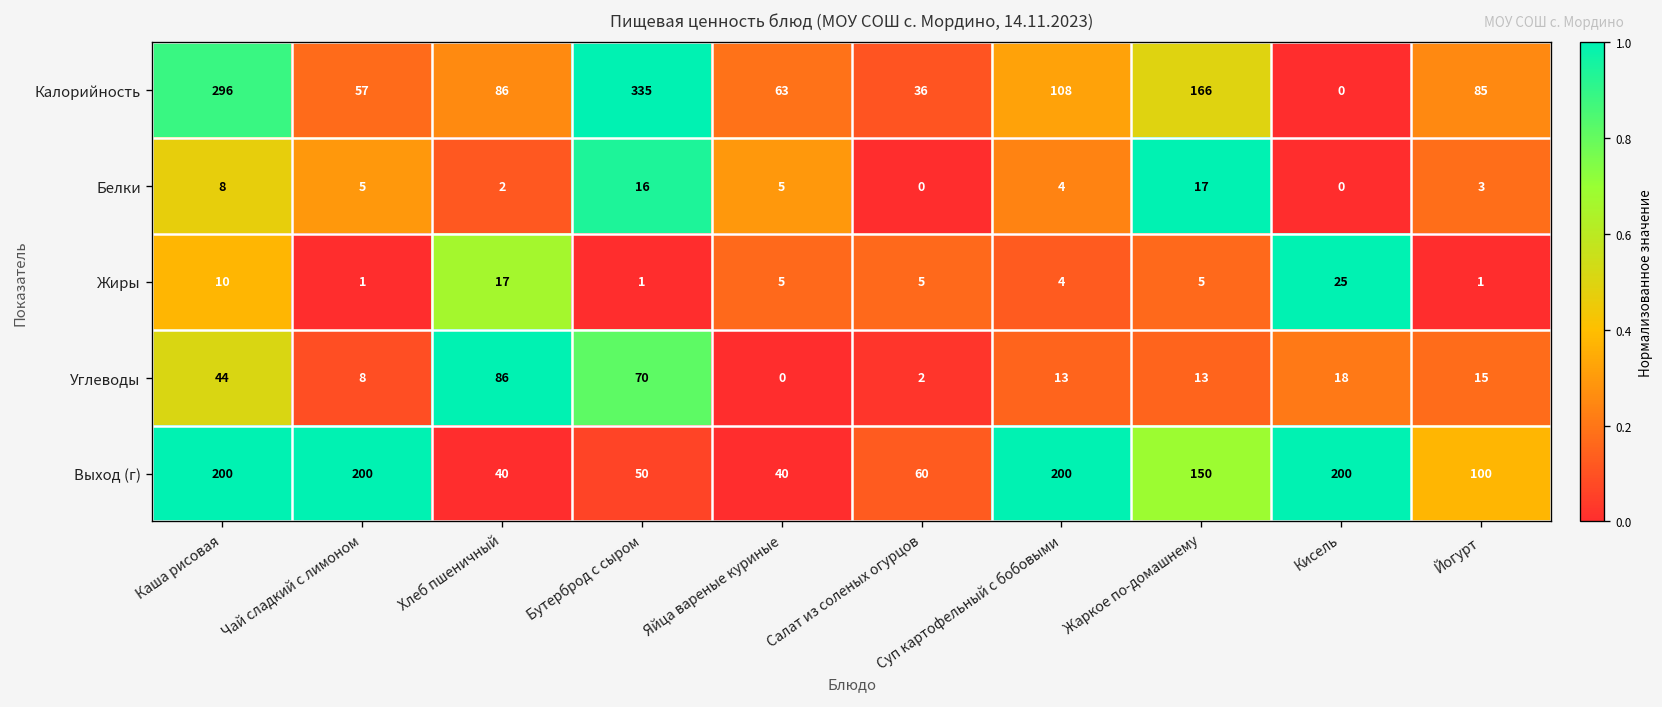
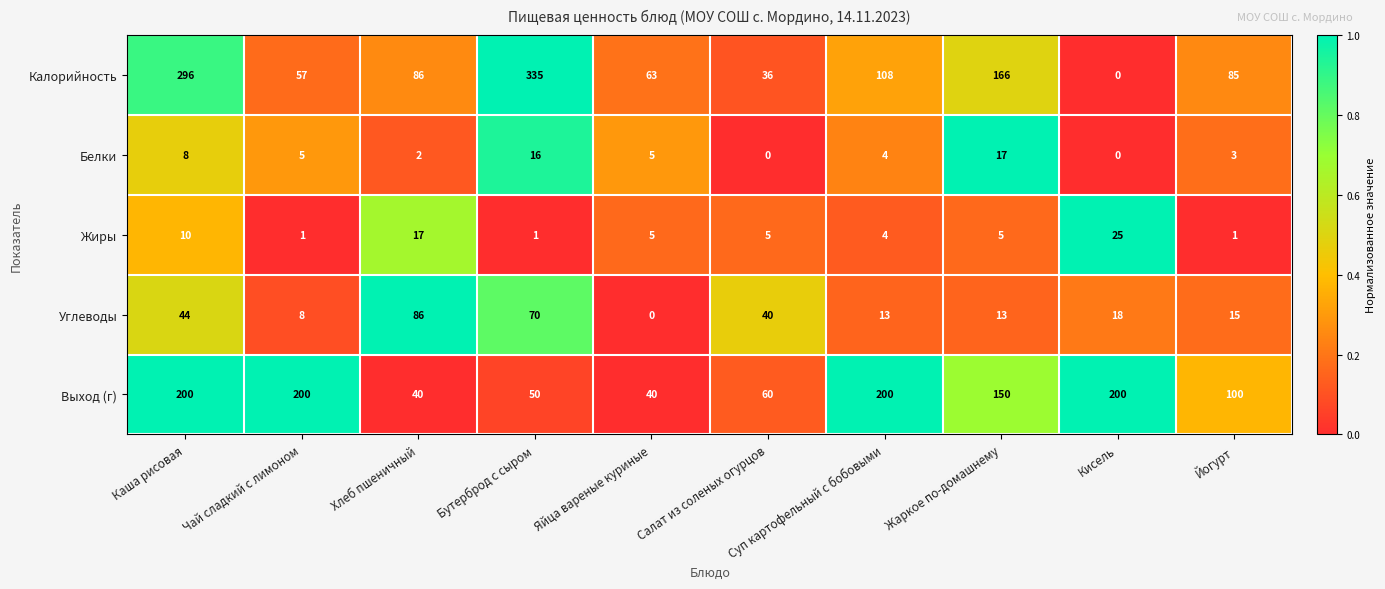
  {
    "Калорийность": {
      "Каша рисовая": 296,
      "Чай сладкий с лимоном": 57,
      "Хлеб пшеничный": 86,
      "Бутерброд с сыром": 335,
      "Яйца вареные куриные": 63,
      "Салат из соленых огурцов": 36,
      "Суп картофельный с бобовыми": 108,
      "Жаркое по-домашнему": 166,
      "Кисель": 0,
      "Йогурт": 85
    },
    "Белки": {
      "Каша рисовая": 8,
      "Чай сладкий с лимоном": 5,
      "Хлеб пшеничный": 2,
      "Бутерброд с сыром": 16,
      "Яйца вареные куриные": 5,
      "Салат из соленых огурцов": 0,
      "Суп картофельный с бобовыми": 4,
      "Жаркое по-домашнему": 17,
      "Кисель": 0,
      "Йогурт": 3
    },
    "Жиры": {
      "Каша рисовая": 10,
      "Чай сладкий с лимоном": 1,
      "Хлеб пшеничный": 17,
      "Бутерброд с сыром": 1,
      "Яйца вареные куриные": 5,
      "Салат из соленых огурцов": 5,
      "Суп картофельный с бобовыми": 4,
      "Жаркое по-домашнему": 5,
      "Кисель": 25,
      "Йогурт": 1
    },
    "Углеводы": {
      "Каша рисовая": 44,
      "Чай сладкий с лимоном": 8,
      "Хлеб пшеничный": 86,
      "Бутерброд с сыром": 70,
      "Яйца вареные куриные": 0,
-     "Салат из соленых огурцов": 2,
+     "Салат из соленых огурцов": 40,
      "Суп картофельный с бобовыми": 13,
      "Жаркое по-домашнему": 13,
      "Кисель": 18,
      "Йогурт": 15
    },
    "Выход (г)": {
      "Каша рисовая": 200,
      "Чай сладкий с лимоном": 200,
      "Хлеб пшеничный": 40,
      "Бутерброд с сыром": 50,
      "Яйца вареные куриные": 40,
      "Салат из соленых огурцов": 60,
      "Суп картофельный с бобовыми": 200,
      "Жаркое по-домашнему": 150,
      "Кисель": 200,
      "Йогурт": 100
    }
  }
